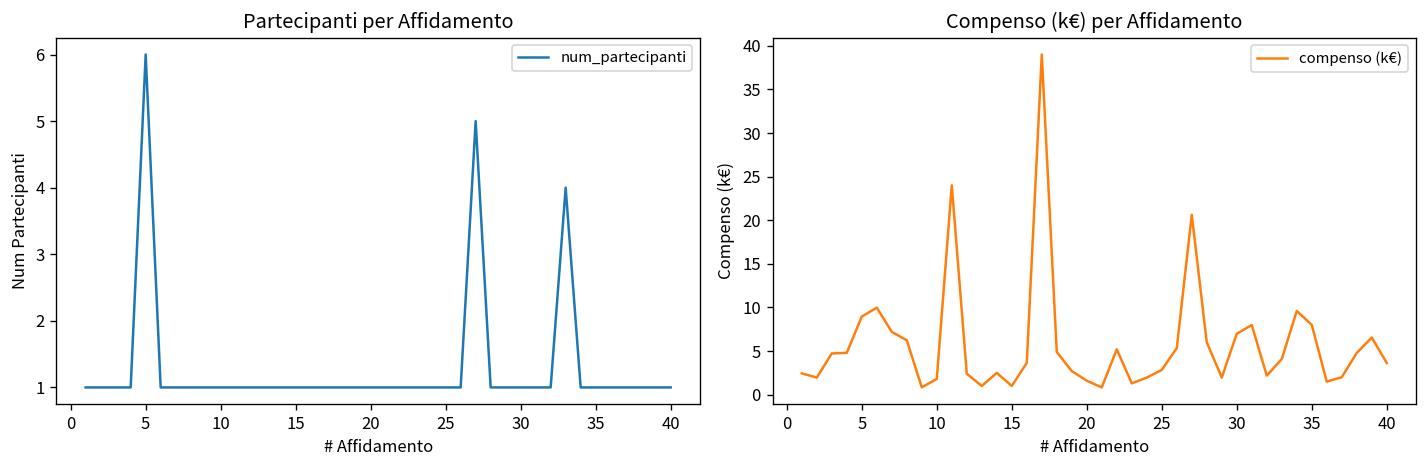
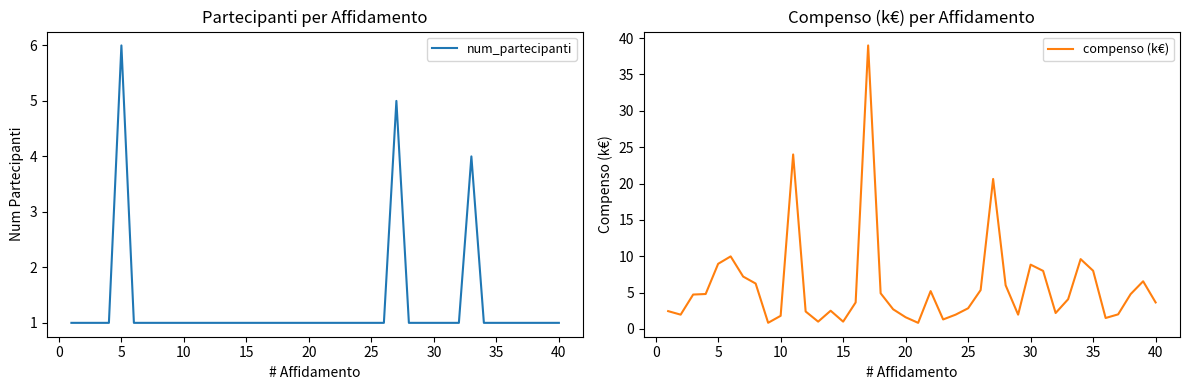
  {
    "Partecipanti per Affidamento": {
      "5": 6.0,
      "10": 1.0,
      "15": 1.0,
      "20": 1.0,
      "25": 1.0,
      "30": 1.0,
      "35": 1.0,
      "40": 1.0
    },
    "Compenso (k€) per Affidamento": {
      "5": 9,
      "10": 2,
      "15": 1,
      "20": 2,
      "25": 3,
-     "30": 7,
+     "30": 9,
      "35": 8,
      "40": 4
    }
  }
